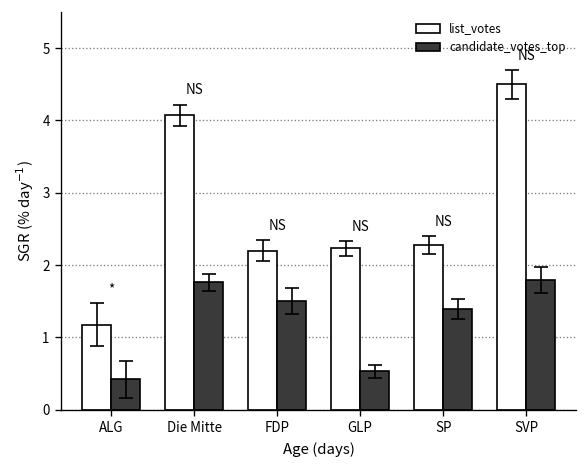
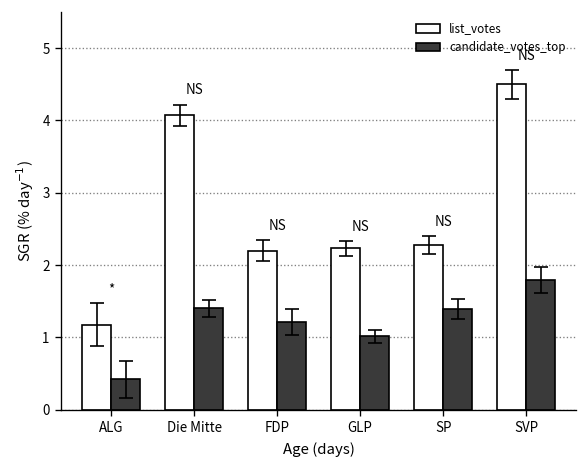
  {
    "list_votes": {
      "ALG": 1.2,
      "Die Mitte": 4.1,
      "FDP": 2.2,
      "GLP": 2.2,
      "SP": 2.3,
      "SVP": 4.5
    },
    "candidate_votes_top": {
      "ALG": 0.4,
-     "Die Mitte": 1.8,
-     "FDP": 1.5,
-     "GLP": 0.5,
+     "Die Mitte": 1.4,
+     "FDP": 1.2,
+     "GLP": 1.0,
      "SP": 1.4,
      "SVP": 1.8
    }
  }
